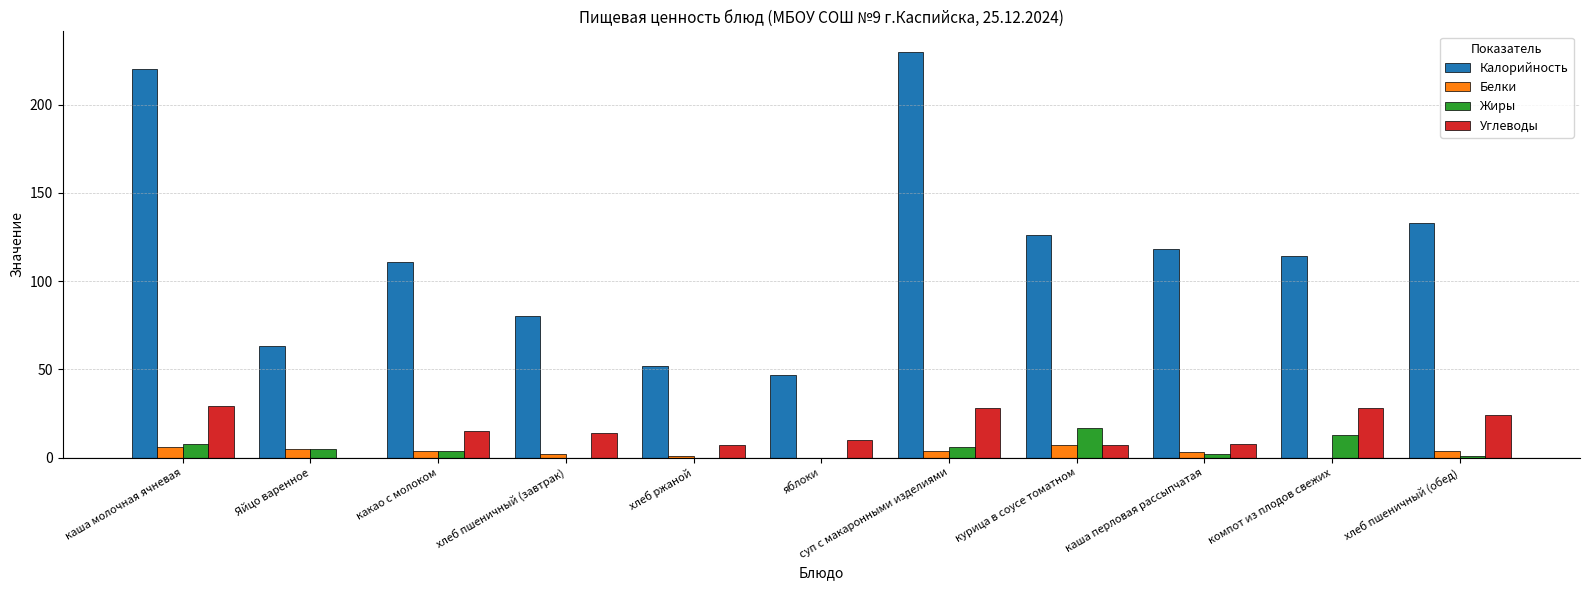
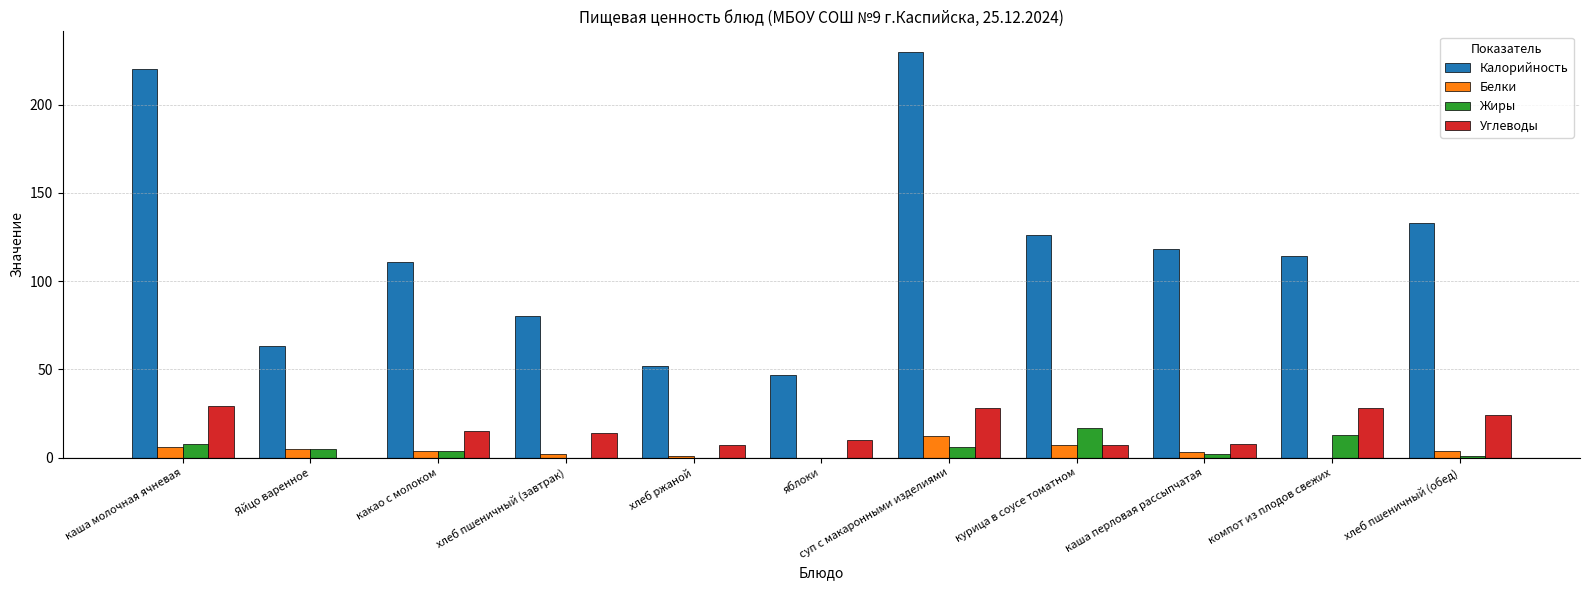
  {
    "Калорийность": {
      "каша молочная ячневая": 220,
      "Яйцо варенное": 63,
      "какао с молоком": 111,
      "хлеб пшеничный (завтрак)": 80,
      "хлеб ржаной": 52,
      "яблоки": 47,
      "суп с макаронными изделиями": 230,
      "курица в соусе томатном": 126,
      "каша перловая рассыпчатая": 118,
      "компот из плодов свежих": 114,
      "хлеб пшеничный (обед)": 133
    },
    "Белки": {
      "каша молочная ячневая": 6,
      "Яйцо варенное": 5,
      "какао с молоком": 4,
      "хлеб пшеничный (завтрак)": 2,
      "яблоки": 0,
-     "суп с макаронными изделиями": 4,
+     "суп с макаронными изделиями": 12,
      "курица в соусе томатном": 7,
      "каша перловая рассыпчатая": 3,
      "компот из плодов свежих": 0,
      "хлеб пшеничный (обед)": 4
    },
    "Жиры": {
      "каша молочная ячневая": 8,
      "Яйцо варенное": 5,
      "какао с молоком": 4,
      "хлеб пшеничный (завтрак)": 0,
      "хлеб ржаной": 0,
      "яблоки": 0,
      "суп с макаронными изделиями": 6,
      "курица в соусе томатном": 17,
      "каша перловая рассыпчатая": 2,
      "компот из плодов свежих": 13
    },
    "Углеводы": {
      "каша молочная ячневая": 29,
      "Яйцо варенное": 0,
      "какао с молоком": 15,
      "хлеб пшеничный (завтрак)": 14,
      "хлеб ржаной": 7,
      "яблоки": 10,
      "суп с макаронными изделиями": 28,
      "курица в соусе томатном": 7,
      "каша перловая рассыпчатая": 8,
      "компот из плодов свежих": 28,
      "хлеб пшеничный (обед)": 24
    }
  }
